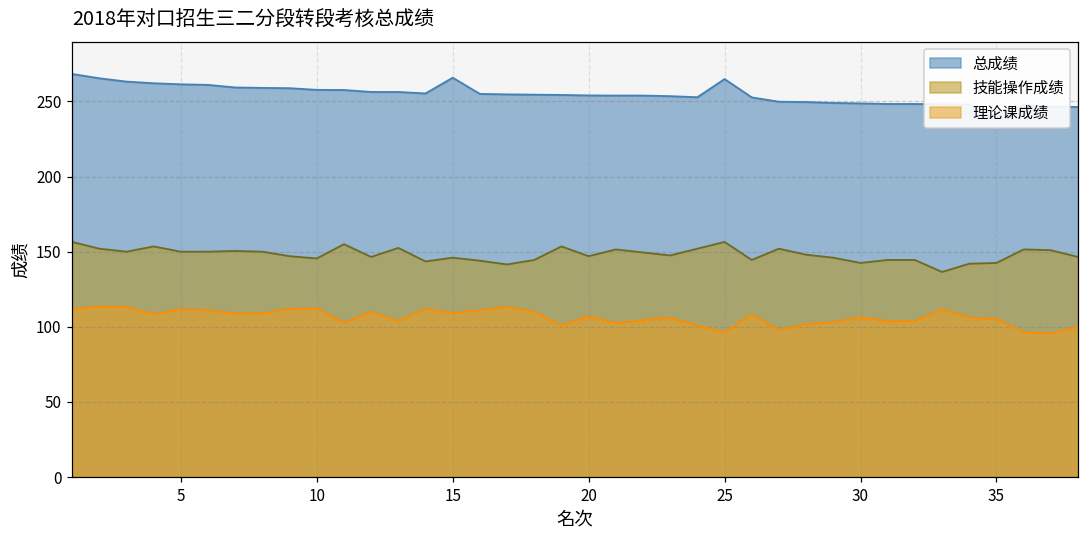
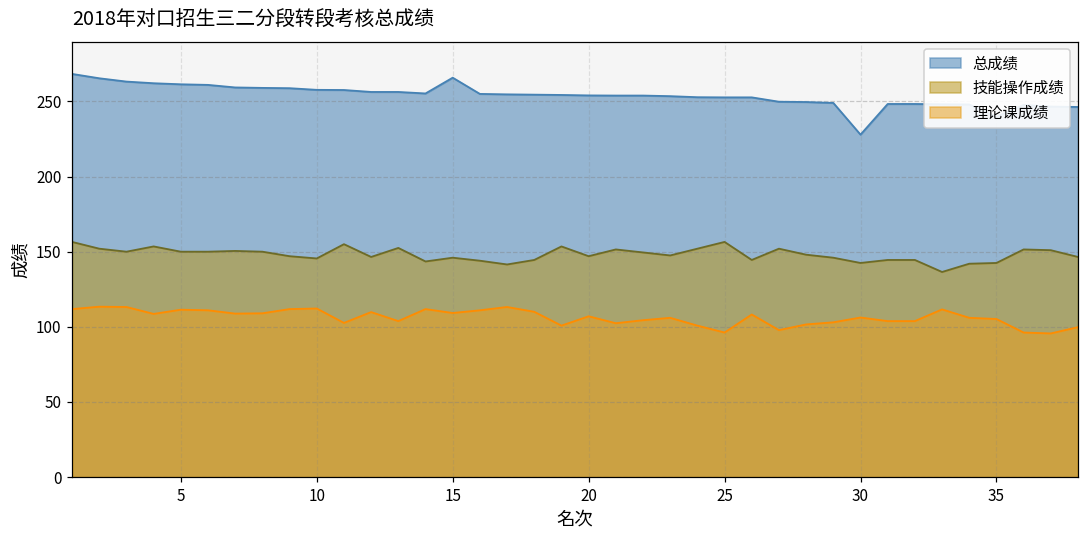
  {
    "总成绩": {
      "5": 261,
      "10": 258,
      "15": 266,
      "20": 254,
-     "25": 265,
-     "30": 249
+     "25": 253,
+     "30": 228
    }
  }
